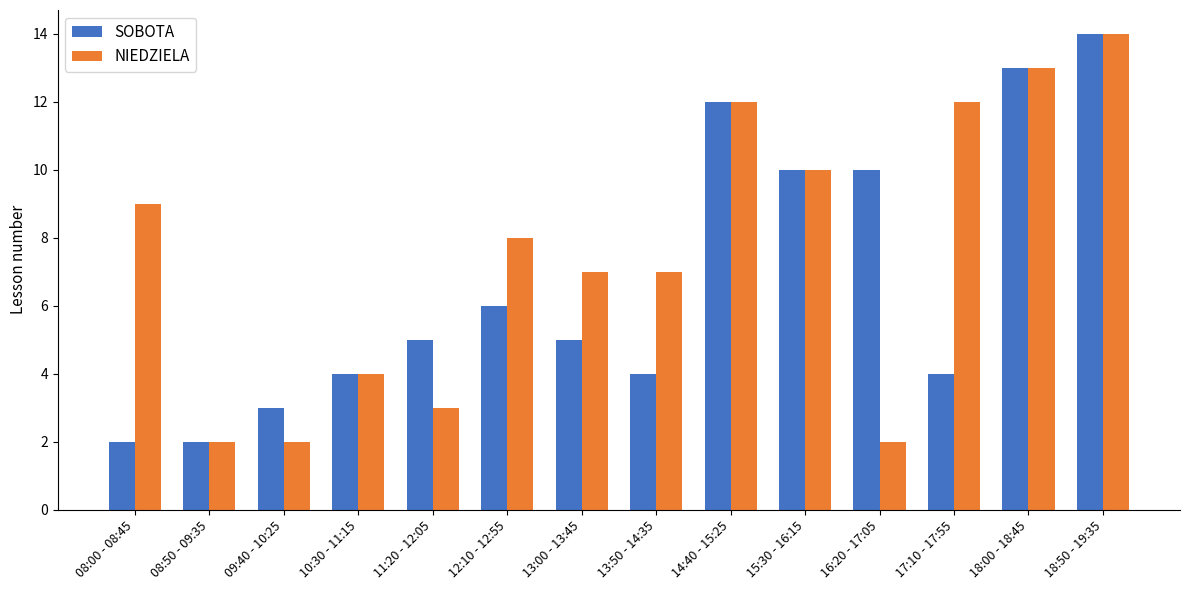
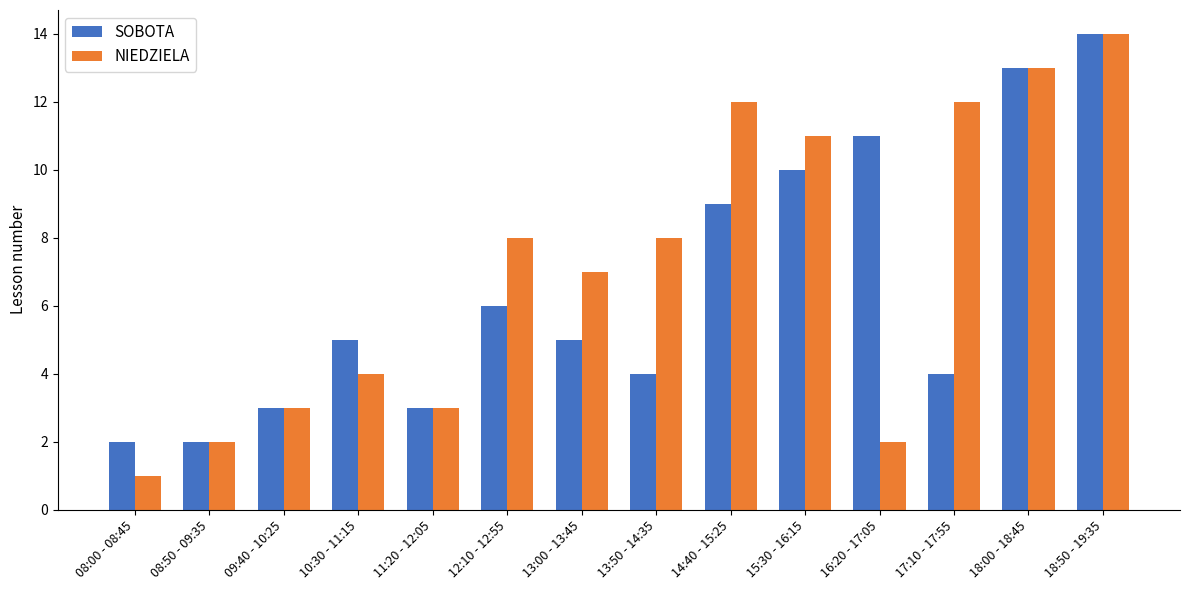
  {
    "SOBOTA": {
      "08:00 - 08:45": 2,
      "08:50 - 09:35": 2,
      "09:40 - 10:25": 3,
-     "10:30 - 11:15": 4,
-     "11:20 - 12:05": 5,
+     "10:30 - 11:15": 5,
+     "11:20 - 12:05": 3,
      "12:10 - 12:55": 6,
      "13:00 - 13:45": 5,
      "13:50 - 14:35": 4,
-     "14:40 - 15:25": 12,
+     "14:40 - 15:25": 9,
      "15:30 - 16:15": 10,
-     "16:20 - 17:05": 10,
+     "16:20 - 17:05": 11,
      "17:10 - 17:55": 4,
      "18:00 - 18:45": 13,
      "18:50 - 19:35": 14
    },
    "NIEDZIELA": {
-     "08:00 - 08:45": 9,
+     "08:00 - 08:45": 1,
      "08:50 - 09:35": 2,
-     "09:40 - 10:25": 2,
+     "09:40 - 10:25": 3,
      "10:30 - 11:15": 4,
      "11:20 - 12:05": 3,
      "12:10 - 12:55": 8,
      "13:00 - 13:45": 7,
-     "13:50 - 14:35": 7,
+     "13:50 - 14:35": 8,
      "14:40 - 15:25": 12,
-     "15:30 - 16:15": 10,
+     "15:30 - 16:15": 11,
      "16:20 - 17:05": 2,
      "17:10 - 17:55": 12,
      "18:00 - 18:45": 13,
      "18:50 - 19:35": 14
    }
  }
